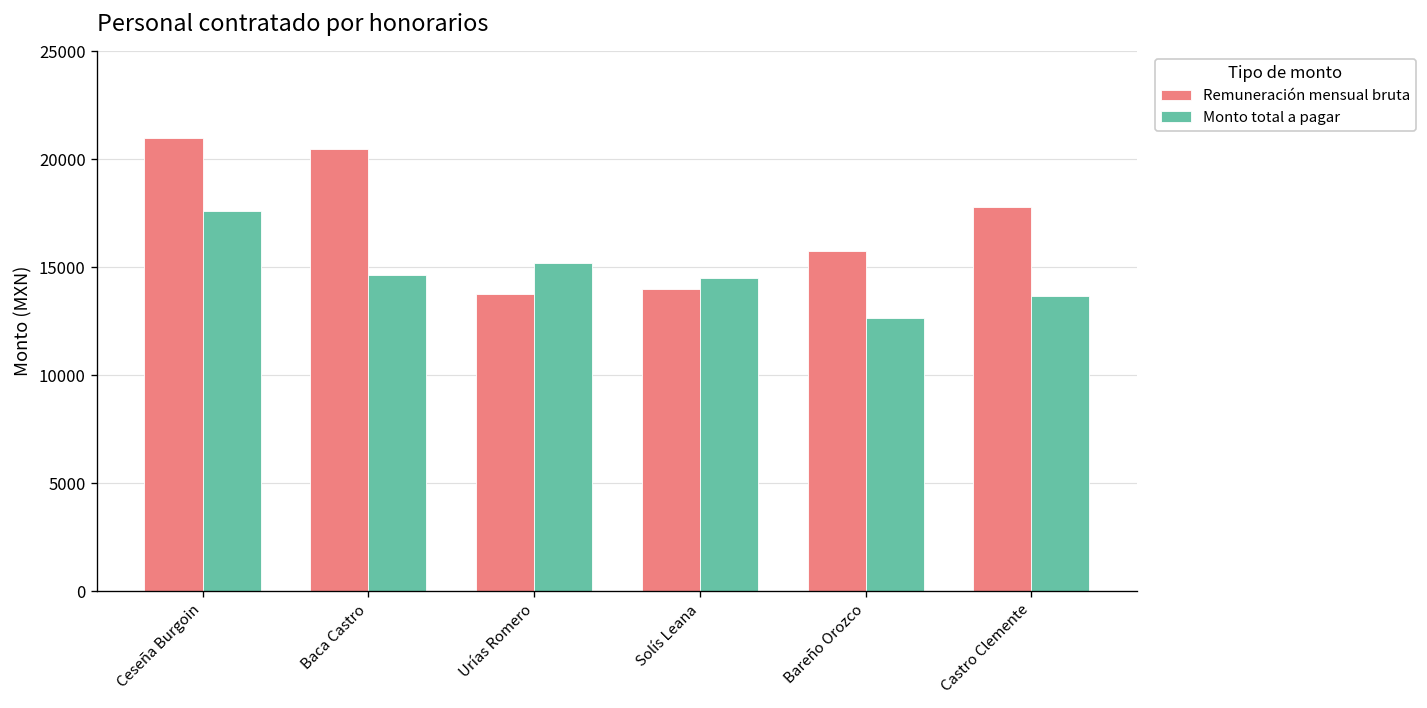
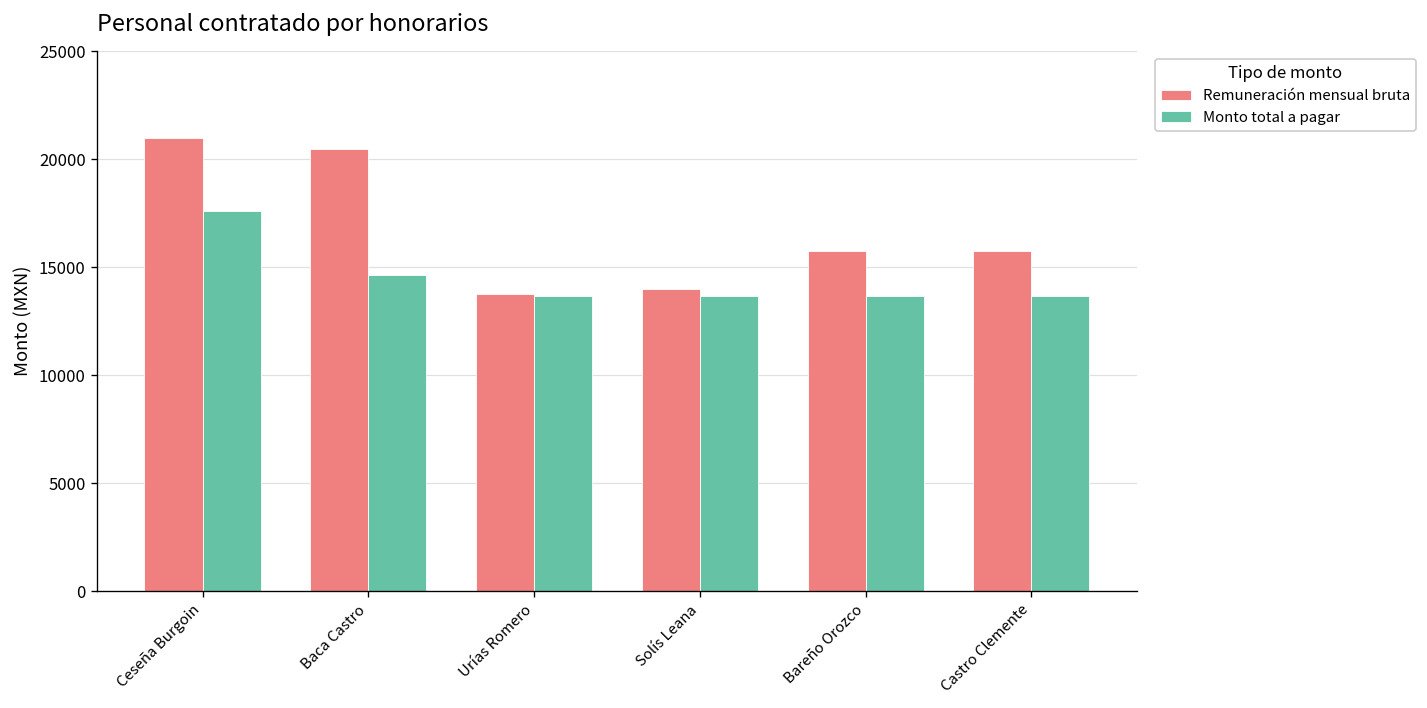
  {
    "Remuneración mensual bruta": {
      "Ceseña Burgoin": 21000,
      "Baca Castro": 20500,
      "Urías Romero": 13800,
      "Solís Leana": 14000,
      "Bareño Orozco": 15700,
-     "Castro Clemente": 17800
+     "Castro Clemente": 15700
    },
    "Monto total a pagar": {
      "Ceseña Burgoin": 17600,
      "Baca Castro": 14600,
-     "Urías Romero": 15200,
-     "Solís Leana": 14500,
-     "Bareño Orozco": 12600,
+     "Urías Romero": 13700,
+     "Solís Leana": 13700,
+     "Bareño Orozco": 13700,
      "Castro Clemente": 13700
    }
  }
